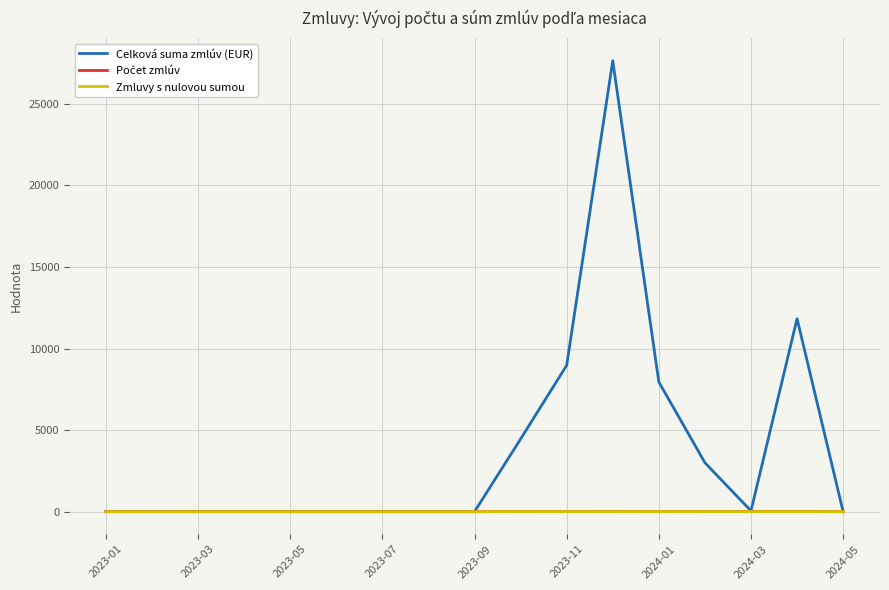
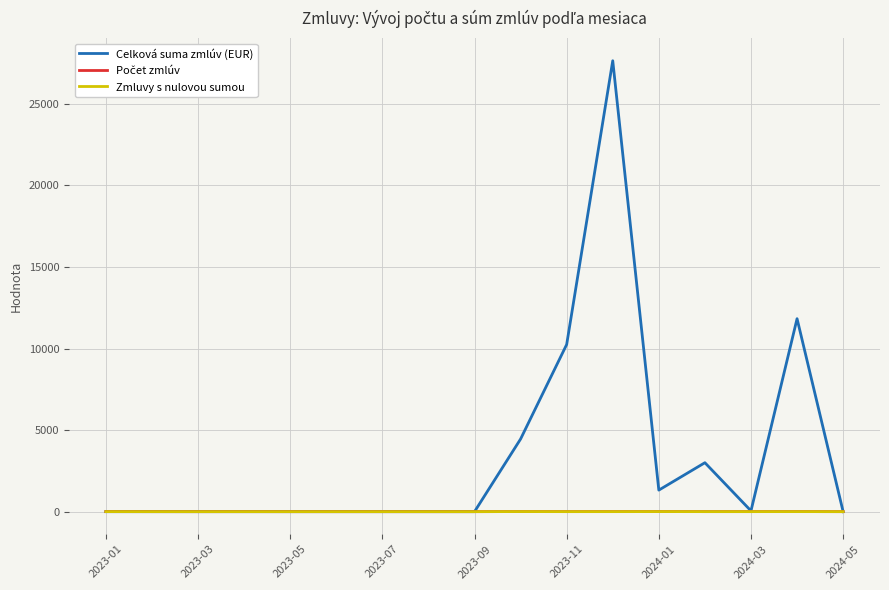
  {
    "Celková suma zmlúv (EUR)": {
-     "2023-11": 9000,
-     "2024-01": 8000
+     "2023-11": 10200,
+     "2024-01": 1300
    },
    "Zmluvy s nulovou sumou": {
      "2023-11": 0,
      "2024-01": 0
    }
  }
